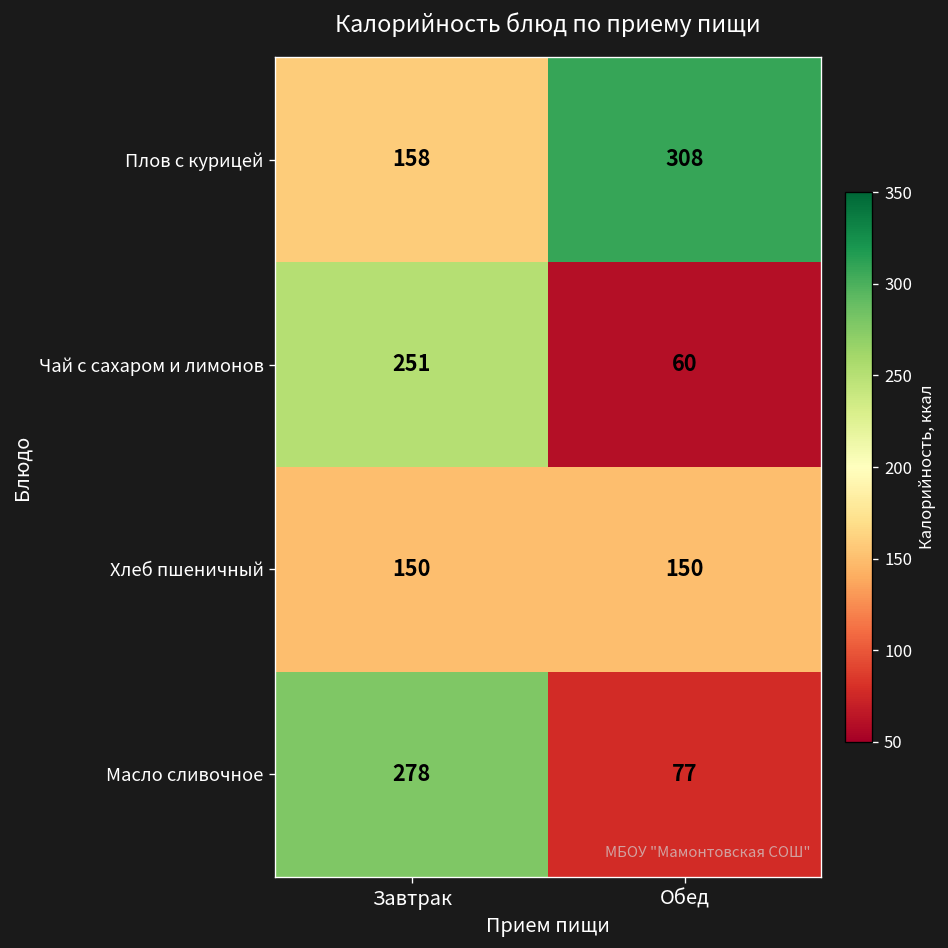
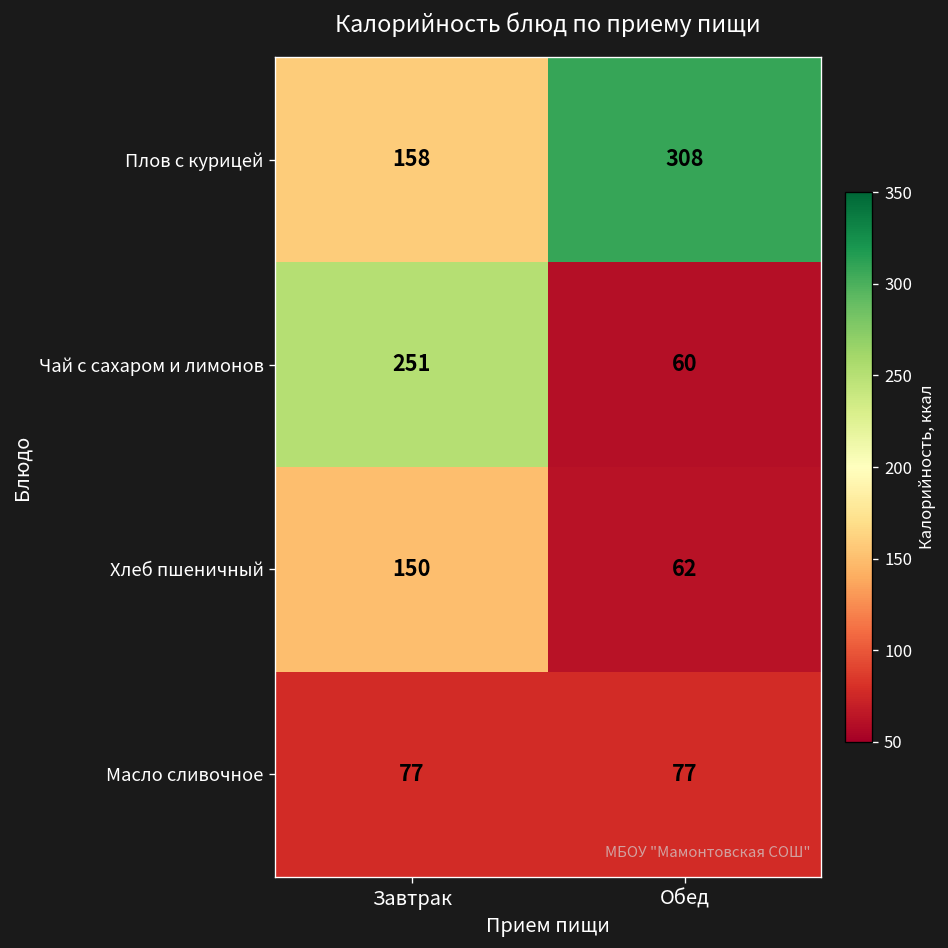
  {
    "Плов с курицей": {
      "Завтрак": 158,
      "Обед": 308
    },
    "Чай с сахаром и лимонов": {
      "Завтрак": 251,
      "Обед": 60
    },
    "Хлеб пшеничный": {
      "Завтрак": 150,
-     "Обед": 150
+     "Обед": 62
    },
    "Масло сливочное": {
-     "Завтрак": 278
+     "Завтрак": 77
    }
  }
